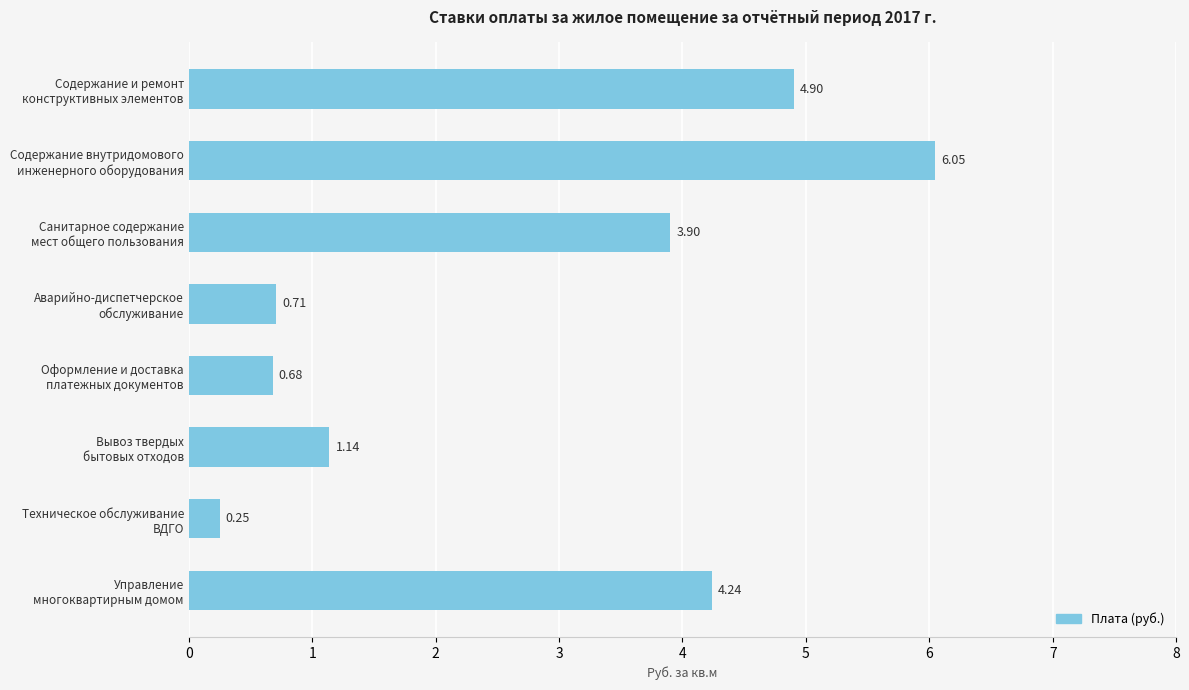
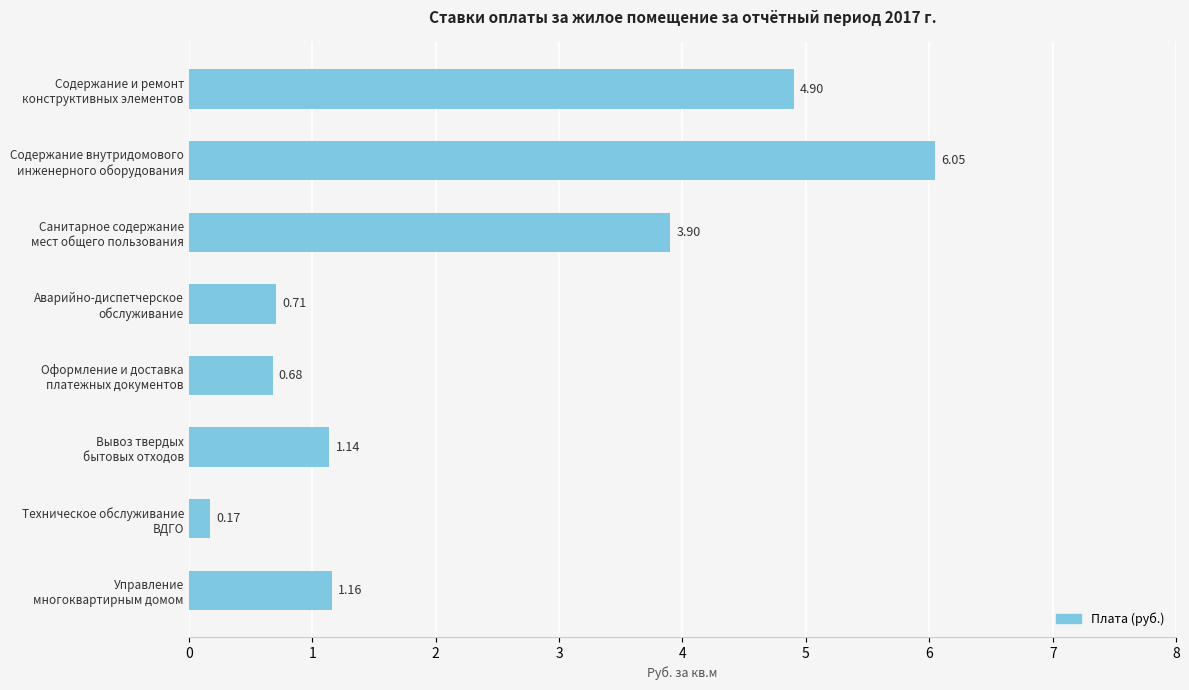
  {
    "Содержание и ремонт конструктивных элементов": 4.90,
    "Содержание внутридомового инженерного оборудования": 6.05,
    "Санитарное содержание мест общего пользования": 3.90,
    "Аварийно-диспетчерское обслуживание": 0.71,
    "Оформление и доставка платежных документов": 0.68,
    "Вывоз твердых бытовых отходов": 1.14,
-   "Техническое обслуживание ВДГО": 0.25,
-   "Управление многоквартирным домом": 4.24
+   "Техническое обслуживание ВДГО": 0.17,
+   "Управление многоквартирным домом": 1.16
  }
